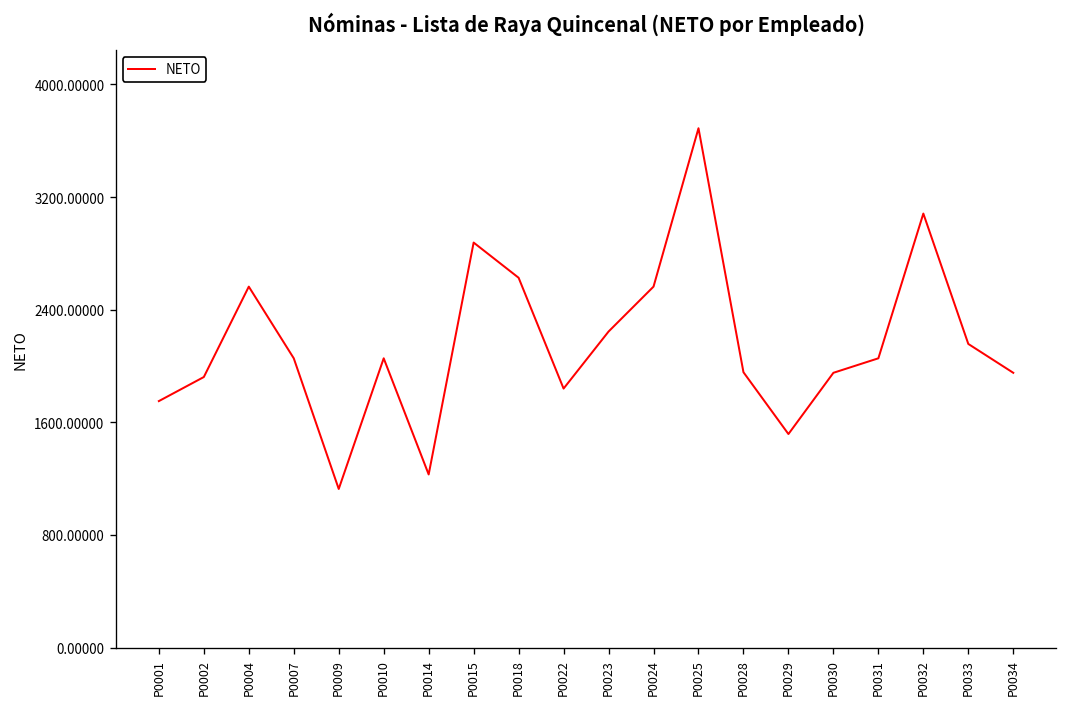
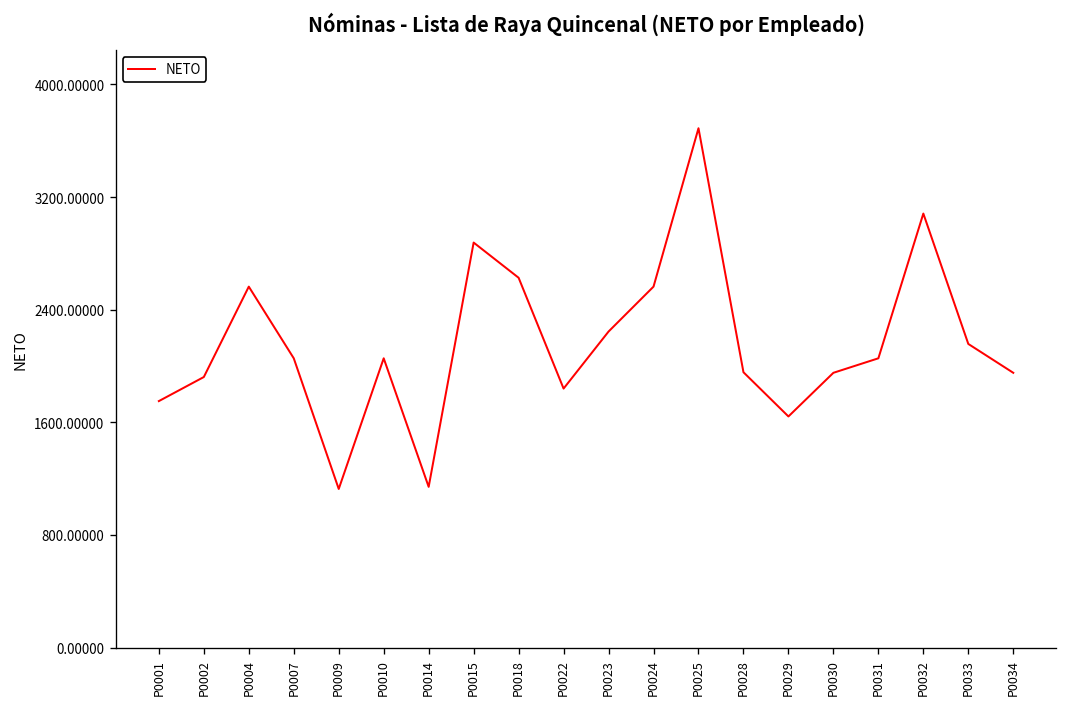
  {
    "P0001": 1750,
    "P0002": 1920,
    "P0004": 2560,
    "P0007": 2060,
    "P0009": 1130,
    "P0010": 2060,
-   "P0014": 1230,
+   "P0014": 1140,
    "P0015": 2880,
    "P0018": 2630,
    "P0022": 1840,
    "P0023": 2250,
    "P0024": 2560,
    "P0025": 3690,
    "P0028": 1960,
-   "P0029": 1520,
+   "P0029": 1640,
    "P0030": 1950,
    "P0031": 2060,
    "P0032": 3080,
    "P0033": 2160,
    "P0034": 1950
  }
